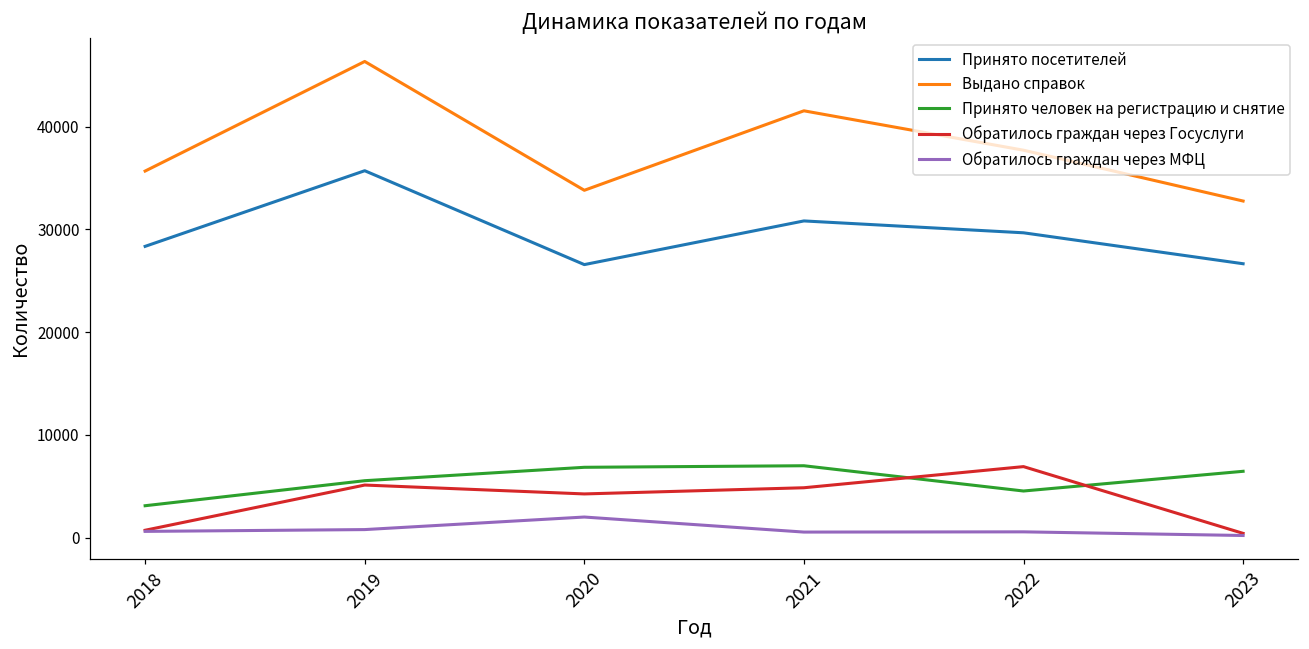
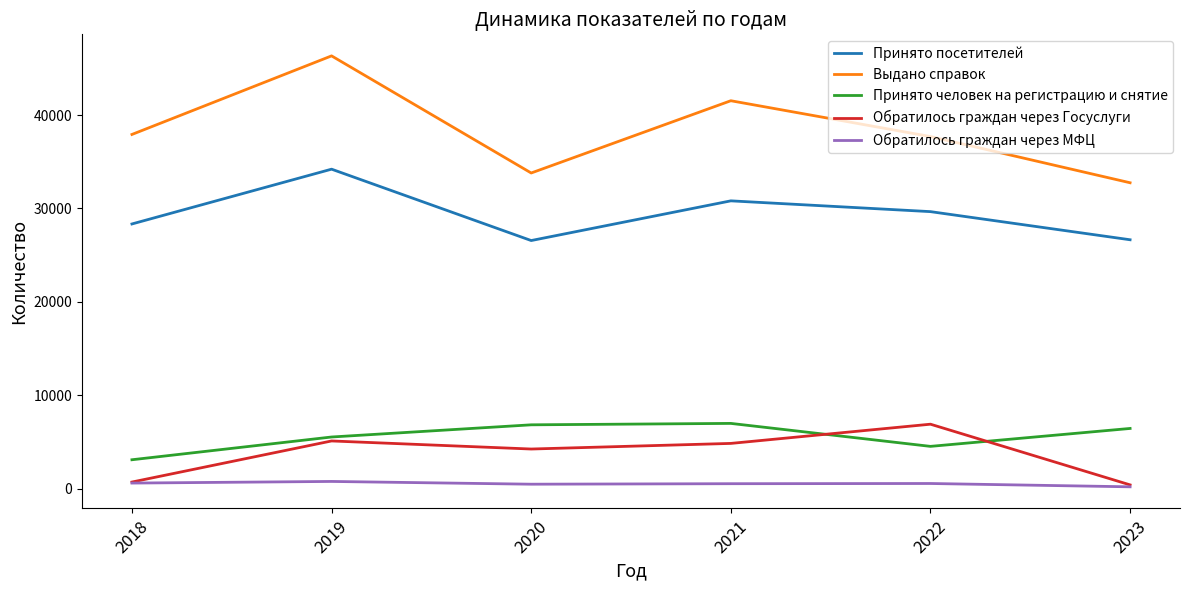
  {
    "Принято посетителей": {
      "2018": 28000,
-     "2019": 36000,
+     "2019": 34000,
      "2020": 27000,
      "2021": 31000,
      "2022": 30000,
      "2023": 27000
    },
    "Выдано справок": {
-     "2018": 36000,
+     "2018": 38000,
      "2019": 46000,
      "2020": 34000,
      "2021": 42000,
      "2023": 33000
    },
    "Принято человек на регистрацию и снятие": {
      "2018": 3000,
      "2019": 6000,
      "2020": 7000,
      "2021": 7000,
      "2022": 5000,
      "2023": 6000
    },
    "Обратилось граждан через Госуслуги": {
      "2019": 5000,
      "2020": 4000,
      "2021": 5000,
      "2022": 7000
    },
    "Обратилось граждан через МФЦ": {
      "2019": 1000,
-     "2020": 2000,
+     "2020": 0,
      "2021": 1000,
      "2022": 1000
    }
  }
